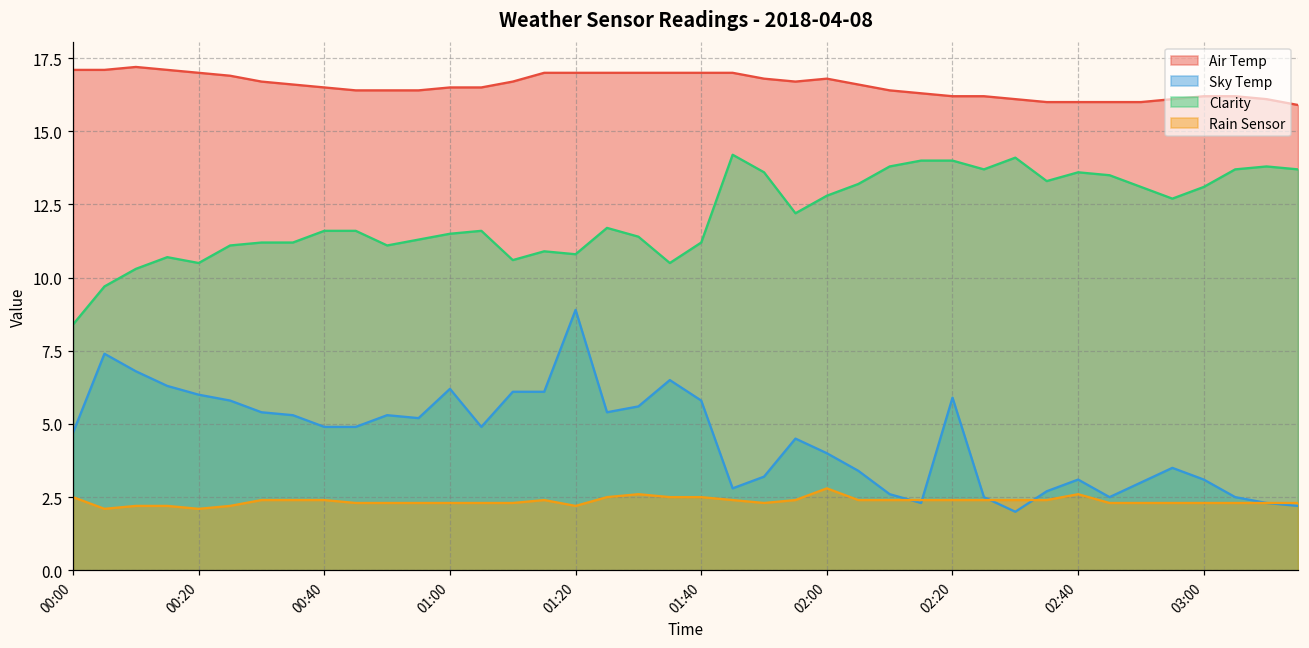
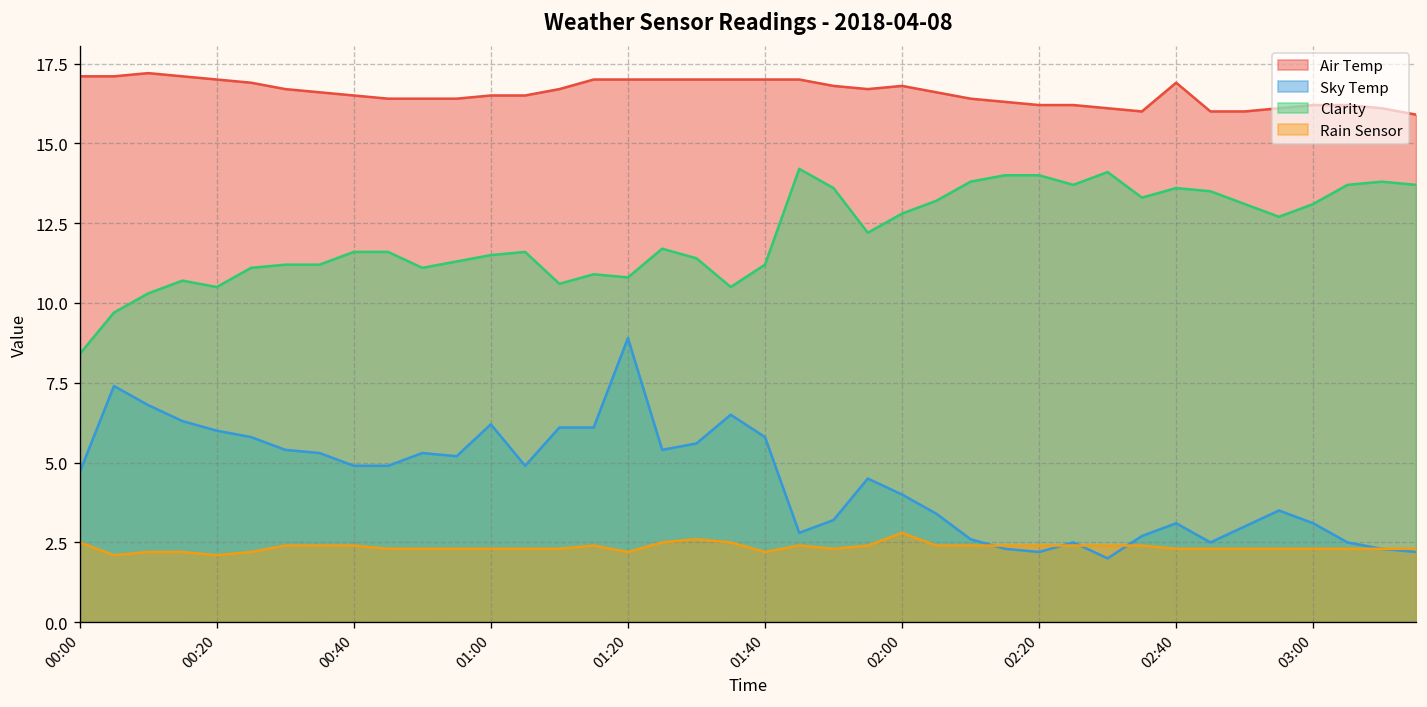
  {
    "Air Temp": {
      "00:00": 17.1,
      "00:20": 17.0,
      "00:40": 16.5,
      "01:00": 16.5,
      "01:20": 17.0,
      "01:40": 17.0,
      "02:00": 16.8,
      "02:20": 16.2,
-     "02:40": 16.0
+     "02:40": 16.9
    },
    "Sky Temp": {
      "00:00": 4.7,
      "00:20": 6.0,
      "00:40": 4.9,
      "01:00": 6.2,
      "01:20": 8.9,
      "01:40": 5.8,
      "02:00": 4.0,
-     "02:20": 5.9,
+     "02:20": 2.2,
      "02:40": 3.1,
      "03:00": 3.1
    },
    "Clarity": {
      "00:00": 8.4,
      "00:20": 10.5,
      "00:40": 11.6,
      "01:00": 11.5,
      "01:20": 10.8,
      "01:40": 11.2,
      "02:00": 12.8,
      "02:20": 14.0,
      "02:40": 13.6,
      "03:00": 13.1
    },
    "Rain Sensor": {
      "00:00": 2.5,
      "00:20": 2.1,
      "00:40": 2.4,
      "01:00": 2.3,
      "01:20": 2.2,
-     "01:40": 2.5,
+     "01:40": 2.2,
      "02:00": 2.8,
      "02:20": 2.4,
-     "02:40": 2.6,
+     "02:40": 2.3,
      "03:00": 2.3
    }
  }
